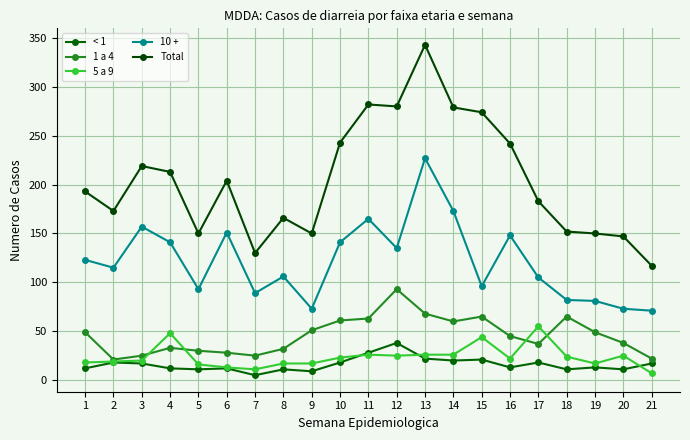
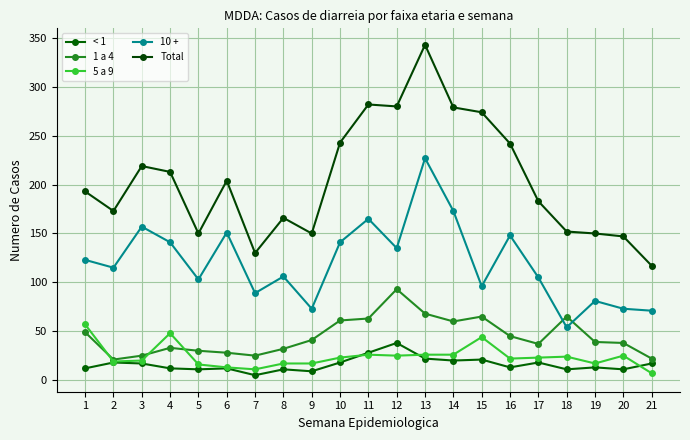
  {
    "1 a 4": {
      "1": 50,
      "3": 30,
      "4": 30,
      "5": 30,
      "6": 30,
      "7": 30,
      "8": 30,
-     "9": 50,
+     "9": 40,
      "10": 60,
      "11": 60,
      "12": 90,
      "13": 70,
      "14": 60,
      "15": 70,
      "16": 50,
      "17": 40,
      "18": 70,
-     "19": 50,
+     "19": 40,
      "20": 40,
      "21": 20
    },
    "5 a 9": {
-     "1": 20,
+     "1": 60,
      "3": 20,
      "4": 50,
      "5": 20,
      "7": 10,
      "8": 20,
      "9": 20,
      "10": 20,
      "12": 30,
      "13": 30,
      "14": 30,
      "15": 40,
      "16": 20,
-     "17": 60,
+     "17": 20,
      "18": 20,
      "19": 20,
      "20": 30,
      "21": 10
    },
    "10 +": {
      "1": 120,
      "2": 120,
      "3": 160,
      "4": 140,
-     "5": 90,
+     "5": 100,
      "6": 150,
      "7": 90,
      "8": 110,
      "9": 70,
      "10": 140,
      "11": 170,
      "12": 140,
      "13": 230,
      "14": 170,
      "15": 100,
      "16": 150,
      "17": 110,
-     "18": 80,
+     "18": 50,
      "19": 80,
      "20": 70,
      "21": 70
    }
  }
